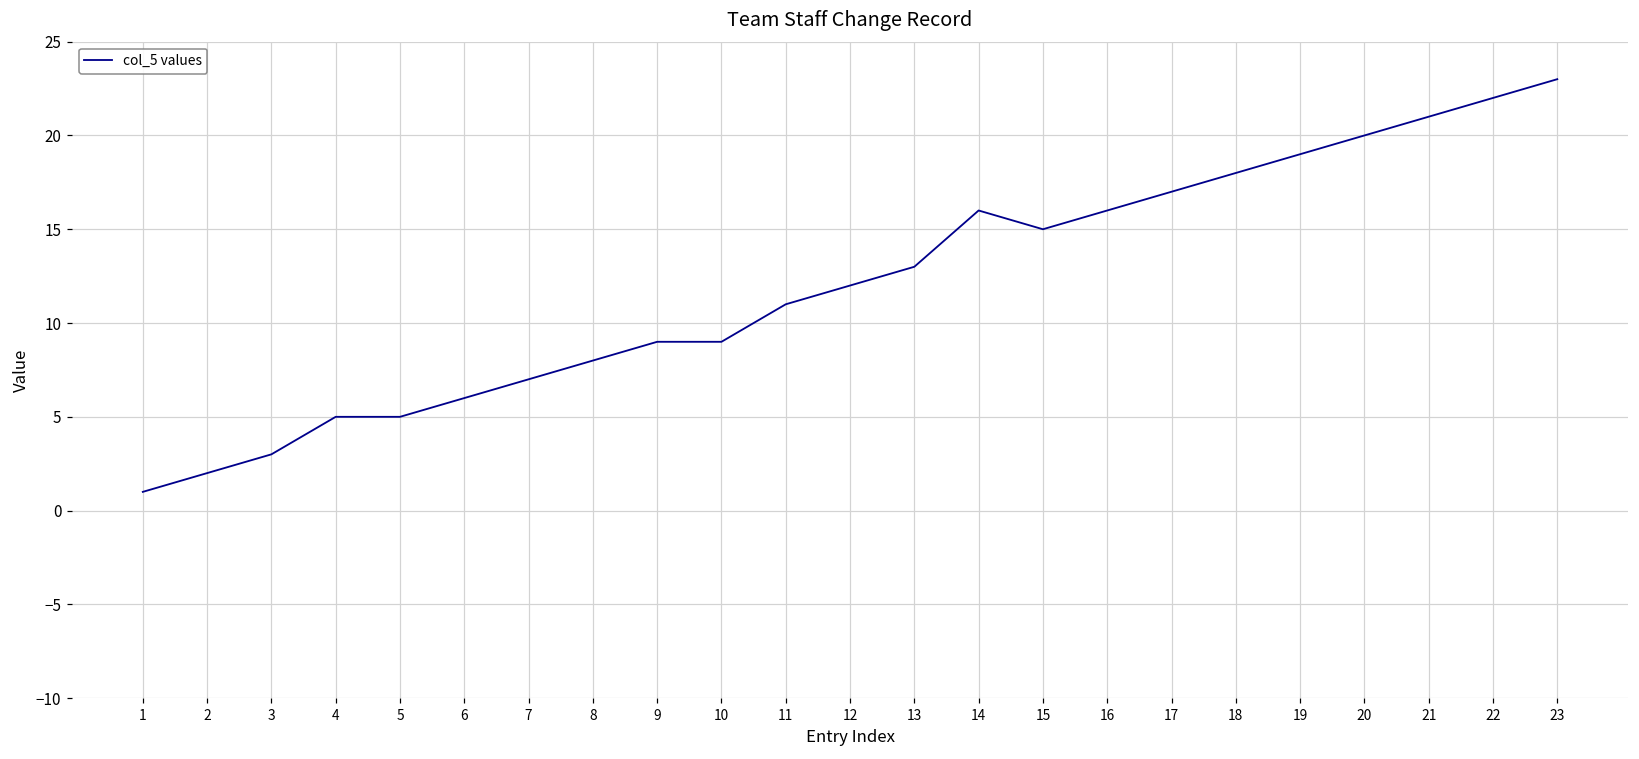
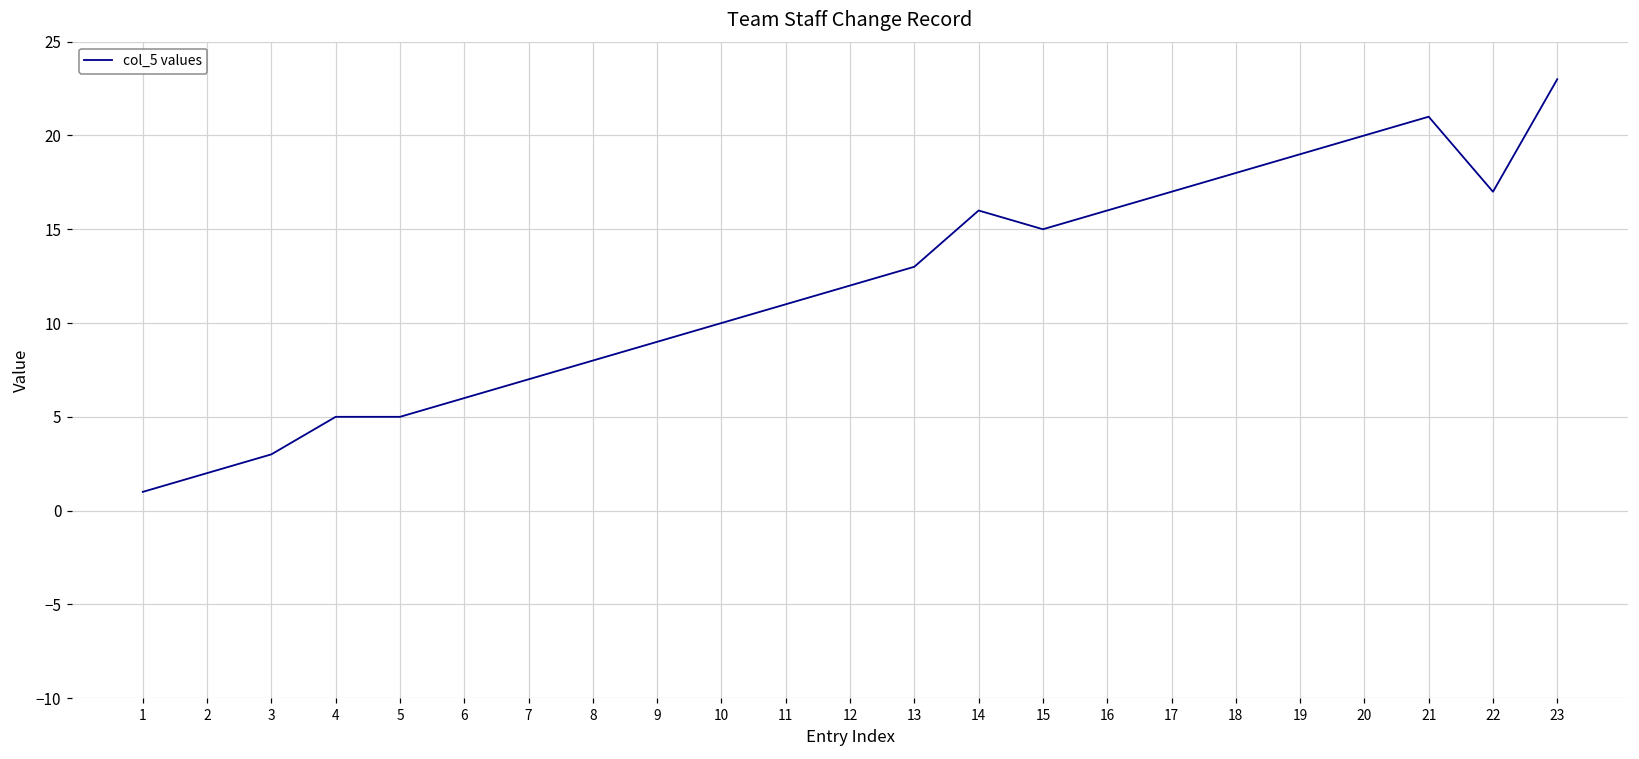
  {
    "1": 1,
    "2": 2,
    "3": 3,
    "4": 5,
    "5": 5,
    "6": 6,
    "7": 7,
    "8": 8,
    "9": 9,
-   "10": 9,
+   "10": 10,
    "11": 11,
    "12": 12,
    "13": 13,
    "14": 16,
    "15": 15,
    "16": 16,
    "17": 17,
    "18": 18,
    "19": 19,
    "20": 20,
    "21": 21,
-   "22": 22,
+   "22": 17,
    "23": 23
  }
